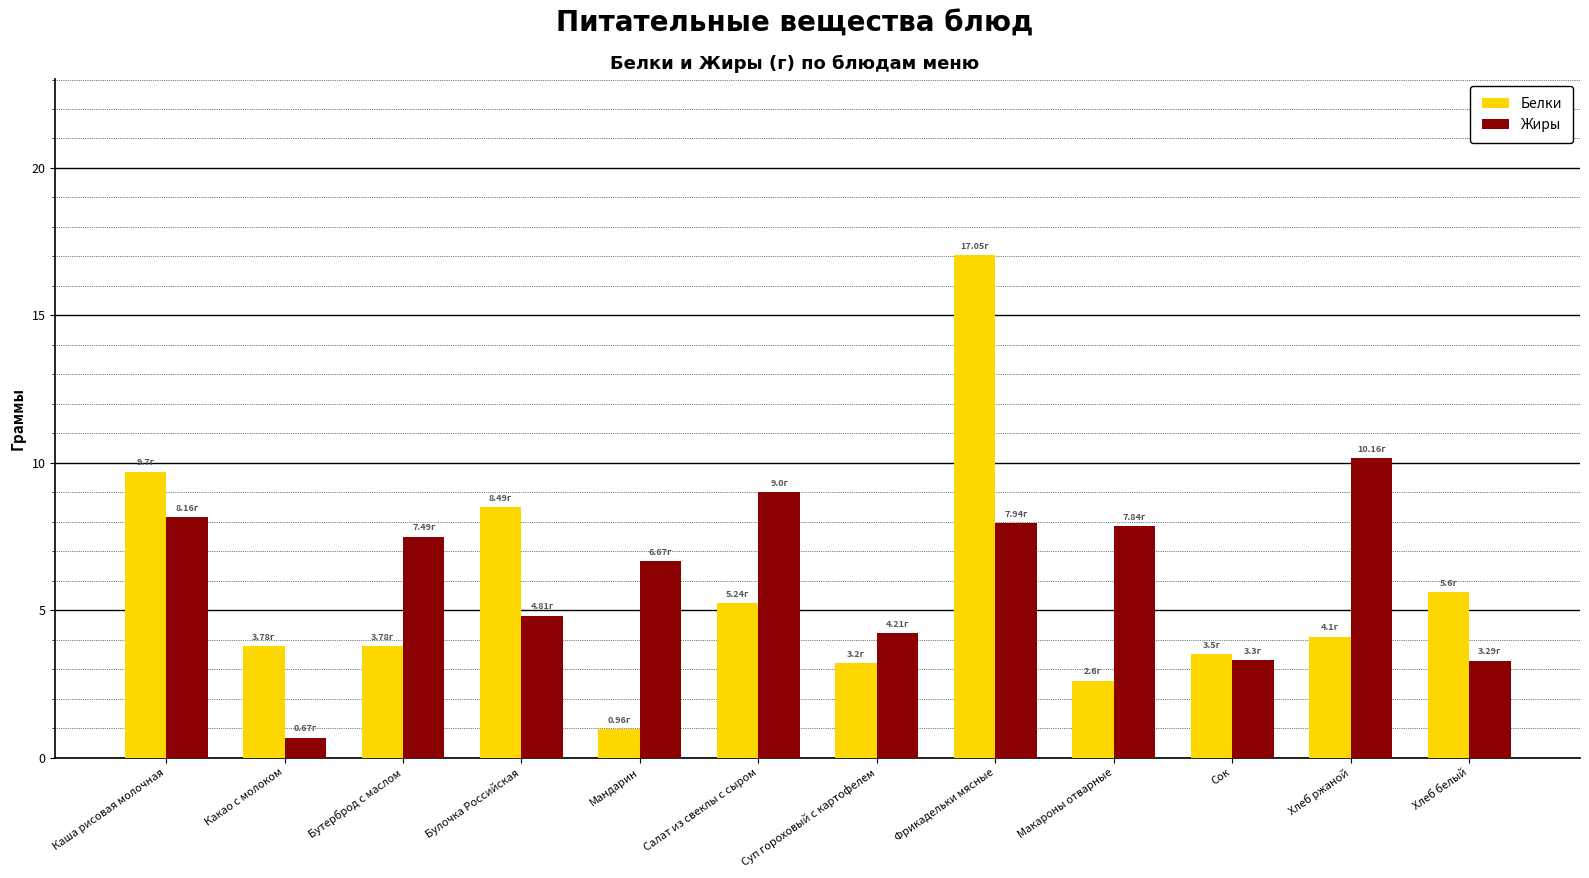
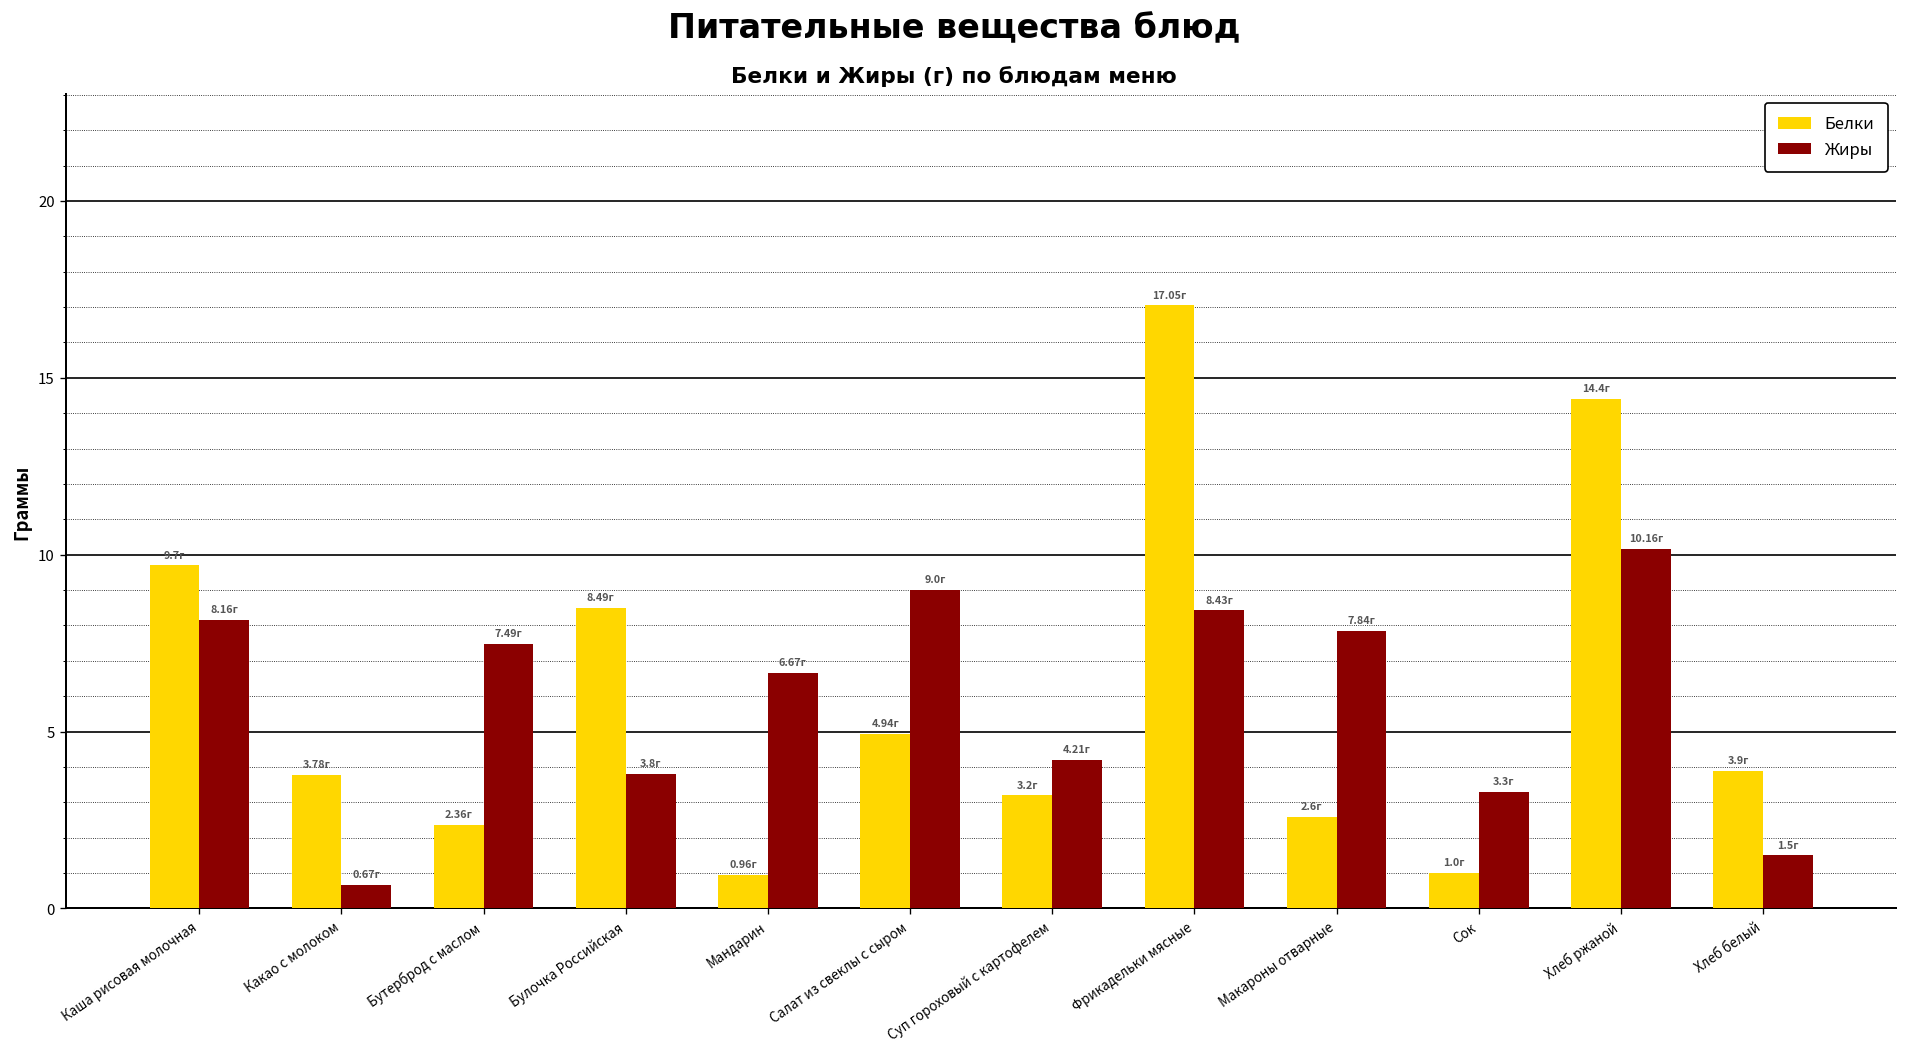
  {
    "Белки": {
      "Каша рисовая молочная": "9.7г",
      "Какао с молоком": "3.78г",
-     "Бутерброд с маслом": "3.78г",
+     "Бутерброд с маслом": "2.36г",
      "Булочка Российская": "8.49г",
      "Мандарин": "0.96г",
-     "Салат из свеклы с сыром": "5.24г",
+     "Салат из свеклы с сыром": "4.94г",
      "Суп гороховый с картофелем": "3.2г",
      "Фрикадельки мясные": "17.05г",
      "Макароны отварные": "2.6г",
-     "Сок": "3.5г",
-     "Хлеб ржаной": "4.1г",
-     "Хлеб белый": "5.6г"
+     "Сок": "1.0г",
+     "Хлеб ржаной": "14.4г",
+     "Хлеб белый": "3.9г"
    },
    "Жиры": {
      "Каша рисовая молочная": "8.16г",
      "Какао с молоком": "0.67г",
      "Бутерброд с маслом": "7.49г",
-     "Булочка Российская": "4.81г",
+     "Булочка Российская": "3.8г",
      "Мандарин": "6.67г",
      "Салат из свеклы с сыром": "9.0г",
      "Суп гороховый с картофелем": "4.21г",
-     "Фрикадельки мясные": "7.94г",
+     "Фрикадельки мясные": "8.43г",
      "Макароны отварные": "7.84г",
      "Сок": "3.3г",
      "Хлеб ржаной": "10.16г",
-     "Хлеб белый": "3.29г"
+     "Хлеб белый": "1.5г"
    }
  }
